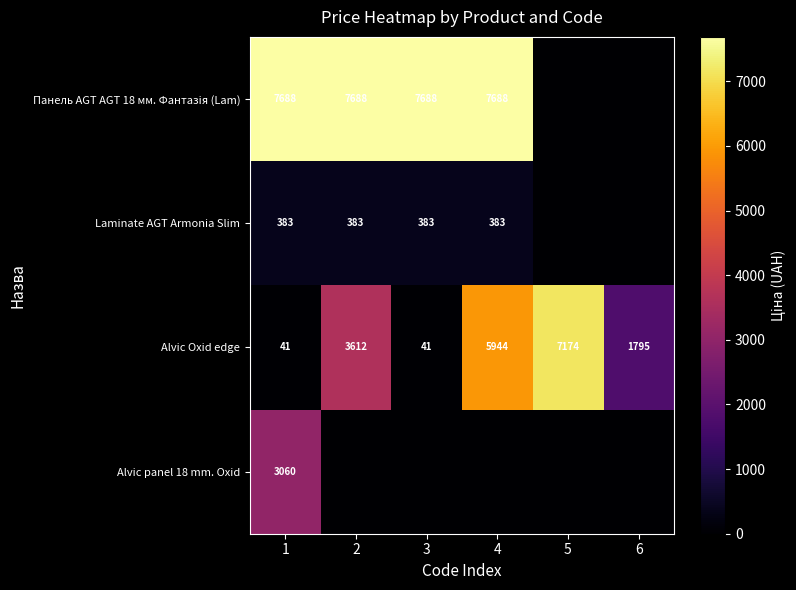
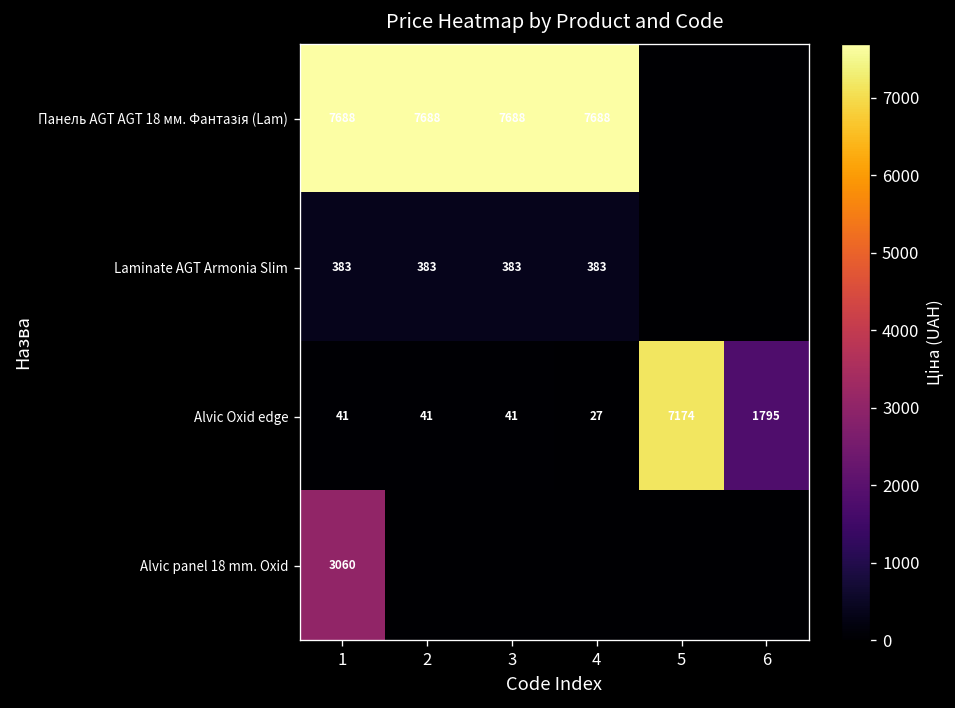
  {
    "Панель AGT AGT 18 мм. Фантазія (Lam)": {
      "1": 7688,
      "2": 7688,
      "3": 7688,
      "4": 7688
    },
    "Laminate AGT Armonia Slim": {
      "1": 383,
      "2": 383,
      "3": 383,
      "4": 383
    },
    "Alvic Oxid edge": {
      "1": 41,
-     "2": 3612,
+     "2": 41,
      "3": 41,
-     "4": 5944,
+     "4": 27,
      "5": 7174,
      "6": 1795
    },
    "Alvic panel 18 mm. Oxid": {
      "1": 3060
    }
  }
